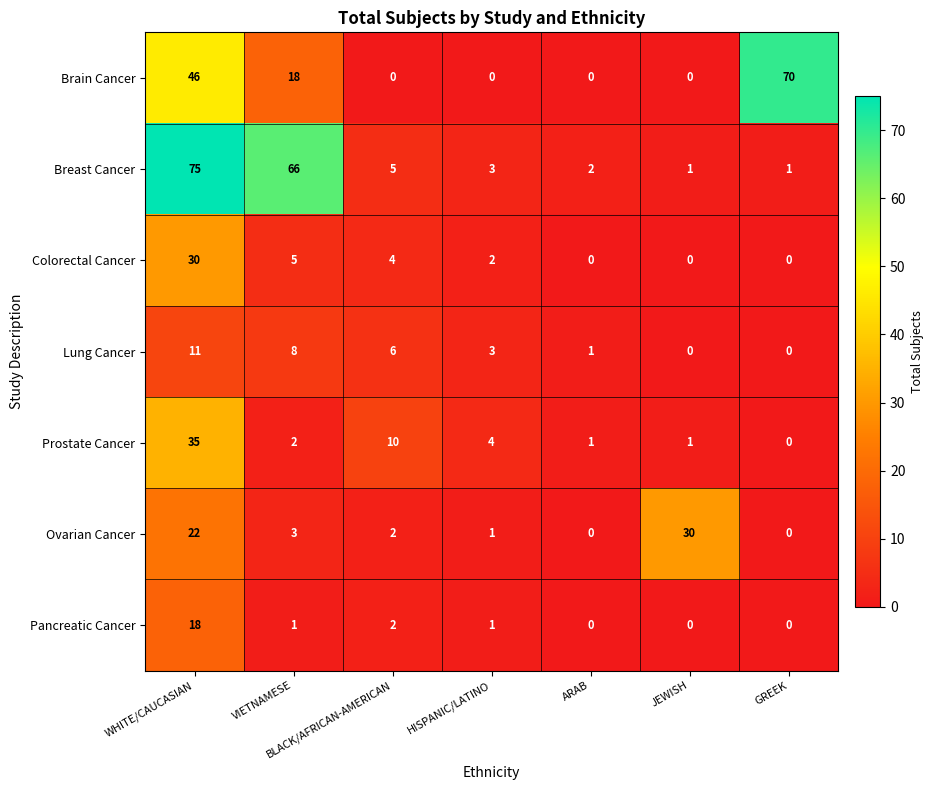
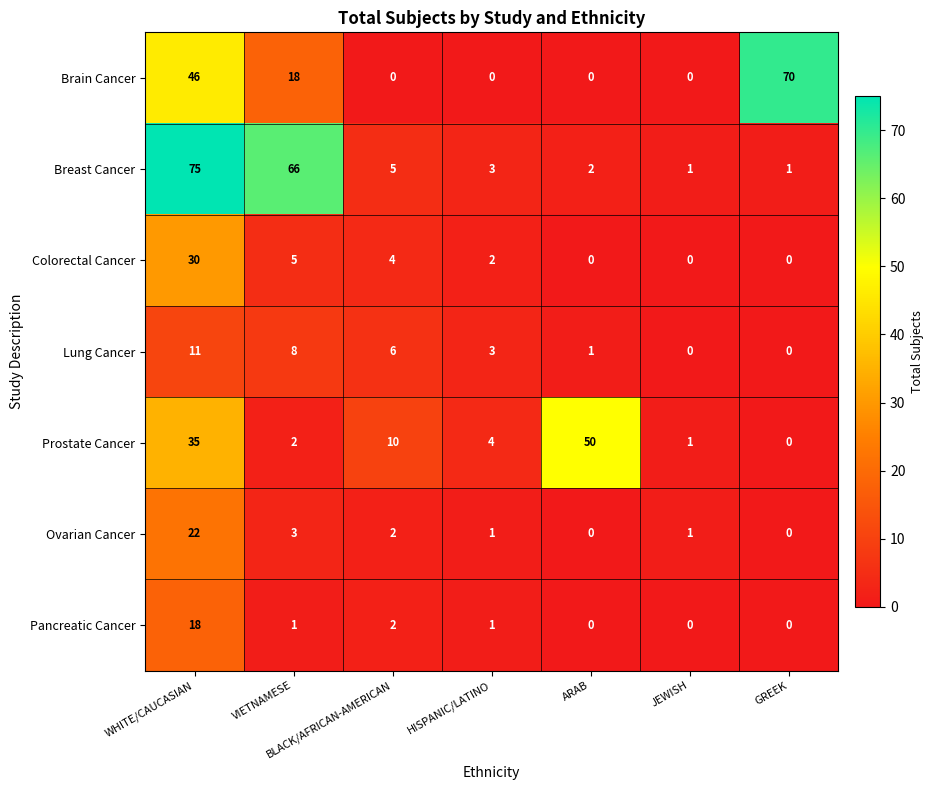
  {
    "Brain Cancer": {
      "WHITE/CAUCASIAN": 46,
      "VIETNAMESE": 18,
      "BLACK/AFRICAN-AMERICAN": 0,
      "HISPANIC/LATINO": 0,
      "ARAB": 0,
      "JEWISH": 0,
      "GREEK": 70
    },
    "Breast Cancer": {
      "WHITE/CAUCASIAN": 75,
      "VIETNAMESE": 66,
      "BLACK/AFRICAN-AMERICAN": 5,
      "HISPANIC/LATINO": 3,
      "ARAB": 2,
      "JEWISH": 1,
      "GREEK": 1
    },
    "Colorectal Cancer": {
      "WHITE/CAUCASIAN": 30,
      "VIETNAMESE": 5,
      "BLACK/AFRICAN-AMERICAN": 4,
      "HISPANIC/LATINO": 2,
      "ARAB": 0,
      "JEWISH": 0,
      "GREEK": 0
    },
    "Lung Cancer": {
      "WHITE/CAUCASIAN": 11,
      "VIETNAMESE": 8,
      "BLACK/AFRICAN-AMERICAN": 6,
      "HISPANIC/LATINO": 3,
      "ARAB": 1,
      "JEWISH": 0,
      "GREEK": 0
    },
    "Prostate Cancer": {
      "WHITE/CAUCASIAN": 35,
      "VIETNAMESE": 2,
      "BLACK/AFRICAN-AMERICAN": 10,
      "HISPANIC/LATINO": 4,
-     "ARAB": 1,
+     "ARAB": 50,
      "JEWISH": 1,
      "GREEK": 0
    },
    "Ovarian Cancer": {
      "WHITE/CAUCASIAN": 22,
      "VIETNAMESE": 3,
      "BLACK/AFRICAN-AMERICAN": 2,
      "HISPANIC/LATINO": 1,
      "ARAB": 0,
-     "JEWISH": 30,
+     "JEWISH": 1,
      "GREEK": 0
    },
    "Pancreatic Cancer": {
      "WHITE/CAUCASIAN": 18,
      "VIETNAMESE": 1,
      "BLACK/AFRICAN-AMERICAN": 2,
      "HISPANIC/LATINO": 1,
      "ARAB": 0,
      "JEWISH": 0,
      "GREEK": 0
    }
  }
